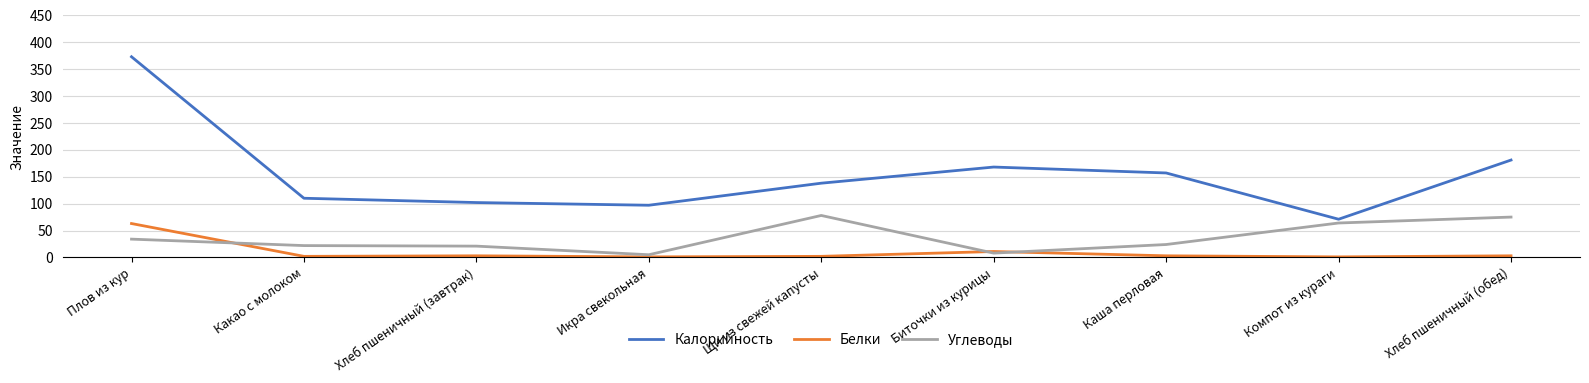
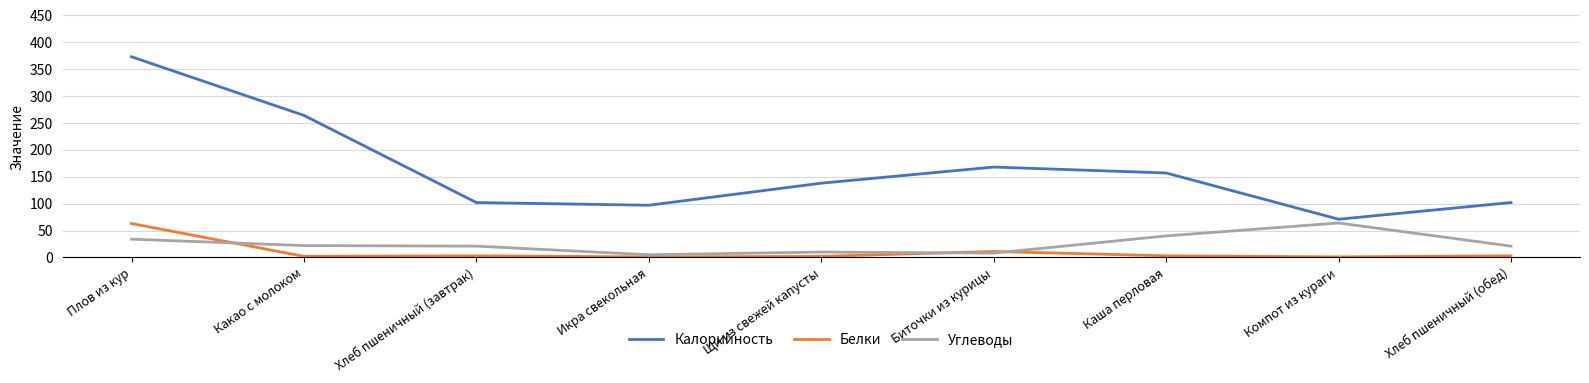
  {
    "Калорийность": {
      "Плов из кур": 370,
-     "Какао с молоком": 110,
+     "Какао с молоком": 260,
      "Хлеб пшеничный (завтрак)": 100,
      "Икра свекольная": 100,
      "Щи из свежей капусты": 140,
      "Биточки из курицы": 170,
      "Каша перловая": 160,
      "Компот из кураги": 70,
-     "Хлеб пшеничный (обед)": 180
+     "Хлеб пшеничный (обед)": 100
    },
    "Белки": {
      "Плов из кур": 60,
      "Какао с молоком": 0,
      "Хлеб пшеничный (завтрак)": 0,
      "Щи из свежей капусты": 0,
      "Каша перловая": 0,
      "Компот из кураги": 0,
      "Хлеб пшеничный (обед)": 0
    },
    "Углеводы": {
      "Плов из кур": 30,
      "Какао с молоком": 20,
      "Хлеб пшеничный (завтрак)": 20,
-     "Щи из свежей капусты": 80,
-     "Каша перловая": 20,
+     "Щи из свежей капусты": 10,
+     "Каша перловая": 40,
      "Компот из кураги": 60,
-     "Хлеб пшеничный (обед)": 80
+     "Хлеб пшеничный (обед)": 20
    }
  }
